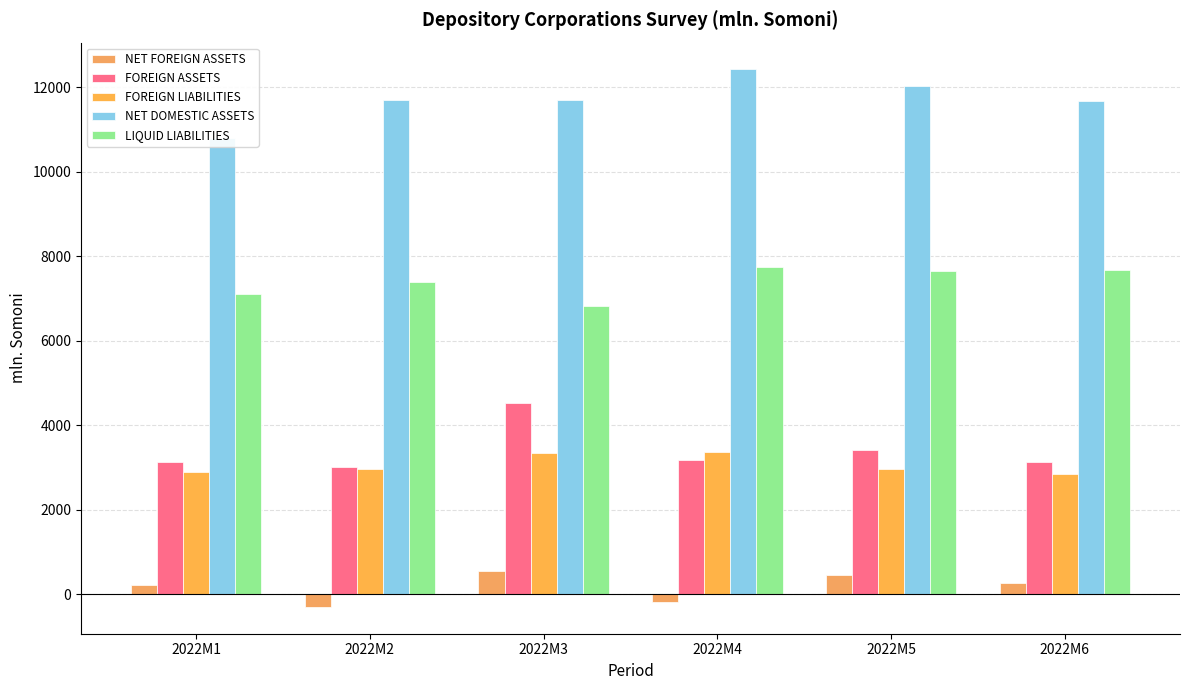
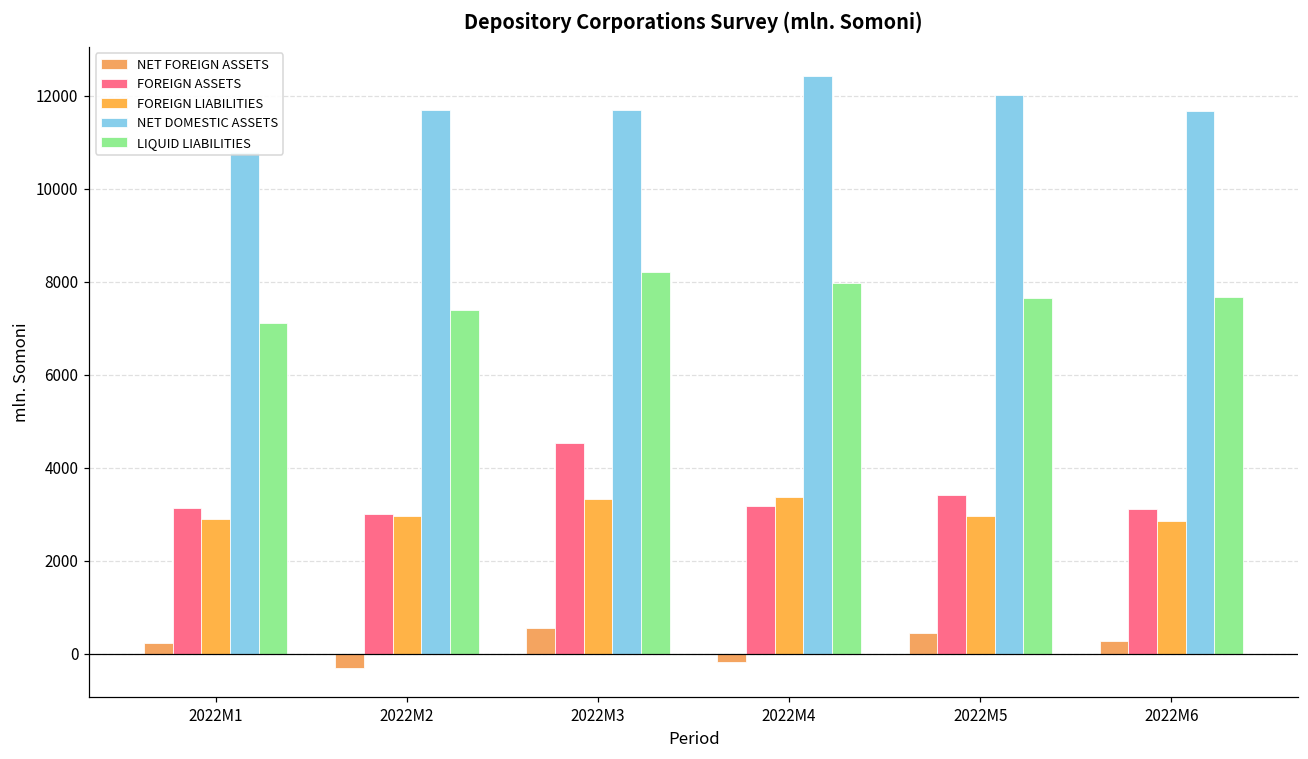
  {
    "FOREIGN ASSETS": {
      "2022M1": 3100,
      "2022M2": 3000,
      "2022M3": 4500,
      "2022M4": 3200,
      "2022M5": 3400,
      "2022M6": 3100
    },
    "NET DOMESTIC ASSETS": {
      "2022M2": 11700,
      "2022M3": 11700,
      "2022M4": 12400,
      "2022M5": 12000,
      "2022M6": 11700
    },
    "LIQUID LIABILITIES": {
      "2022M1": 7100,
      "2022M2": 7400,
-     "2022M3": 6800,
-     "2022M4": 7800,
+     "2022M3": 8200,
+     "2022M4": 8000,
      "2022M5": 7600,
      "2022M6": 7700
    }
  }
